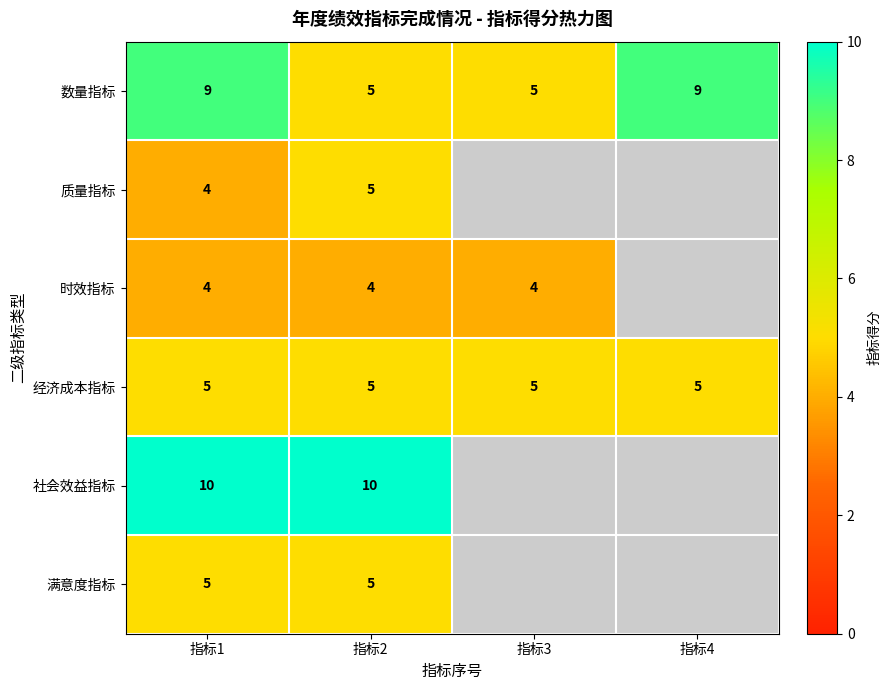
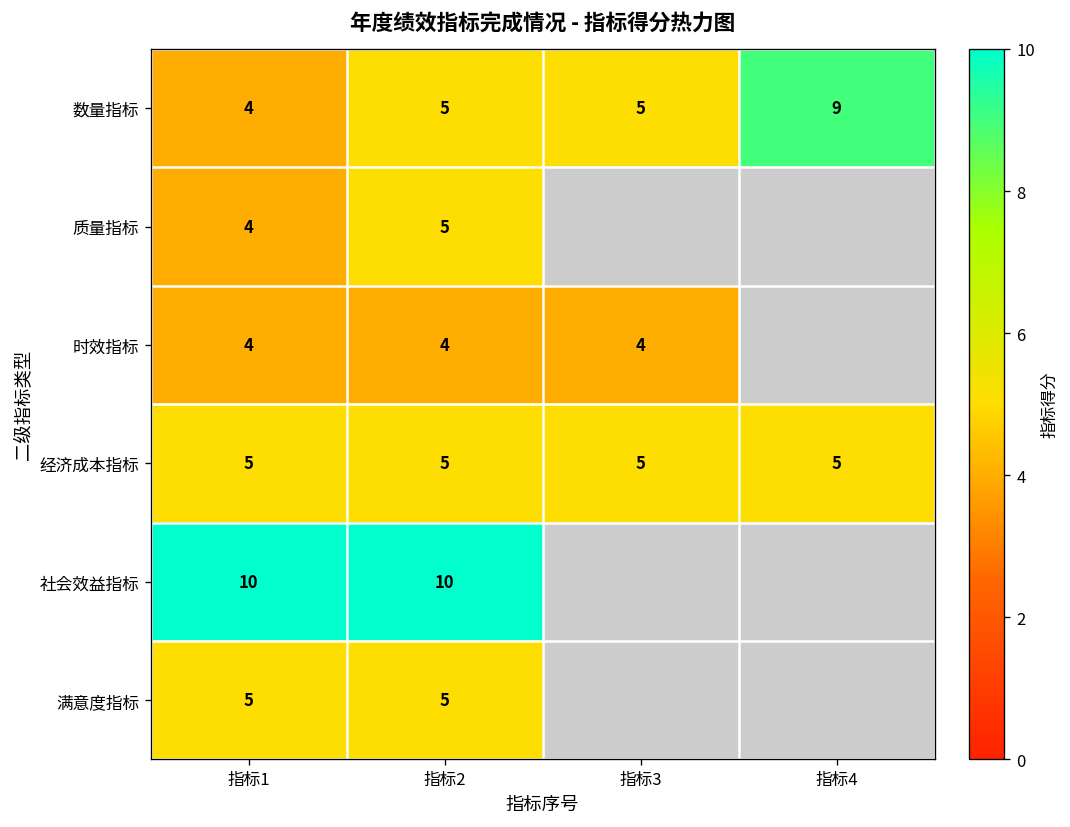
  {
    "数量指标": {
-     "指标1": 9,
+     "指标1": 4,
      "指标2": 5,
      "指标3": 5,
      "指标4": 9
    },
    "质量指标": {
      "指标1": 4,
      "指标2": 5
    },
    "时效指标": {
      "指标1": 4,
      "指标2": 4,
      "指标3": 4
    },
    "经济成本指标": {
      "指标1": 5,
      "指标2": 5,
      "指标3": 5,
      "指标4": 5
    },
    "社会效益指标": {
      "指标1": 10,
      "指标2": 10
    },
    "满意度指标": {
      "指标1": 5,
      "指标2": 5
    }
  }
